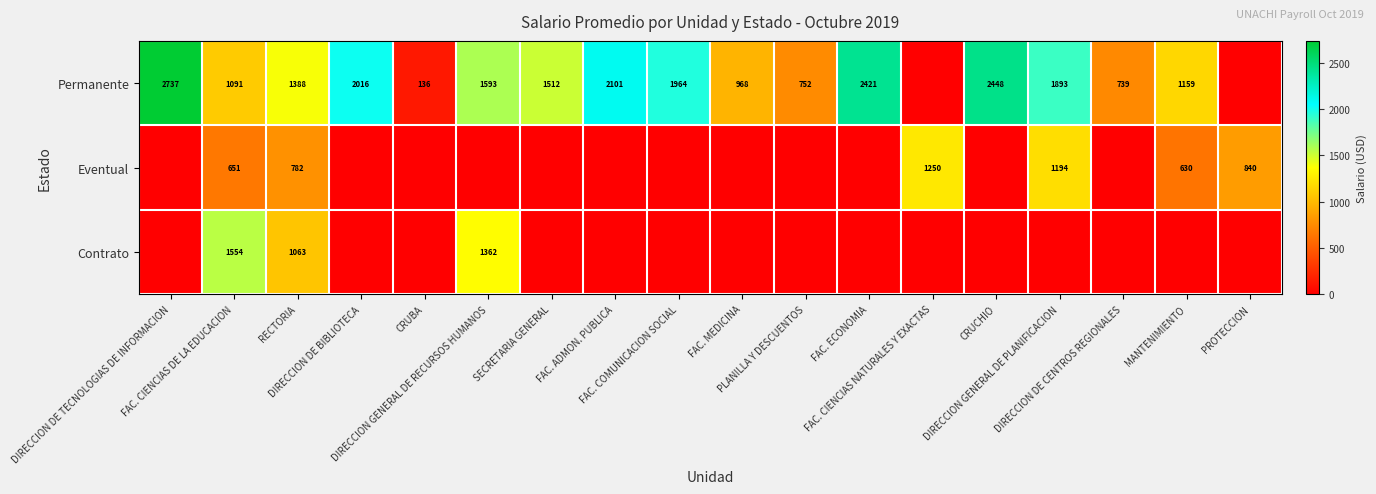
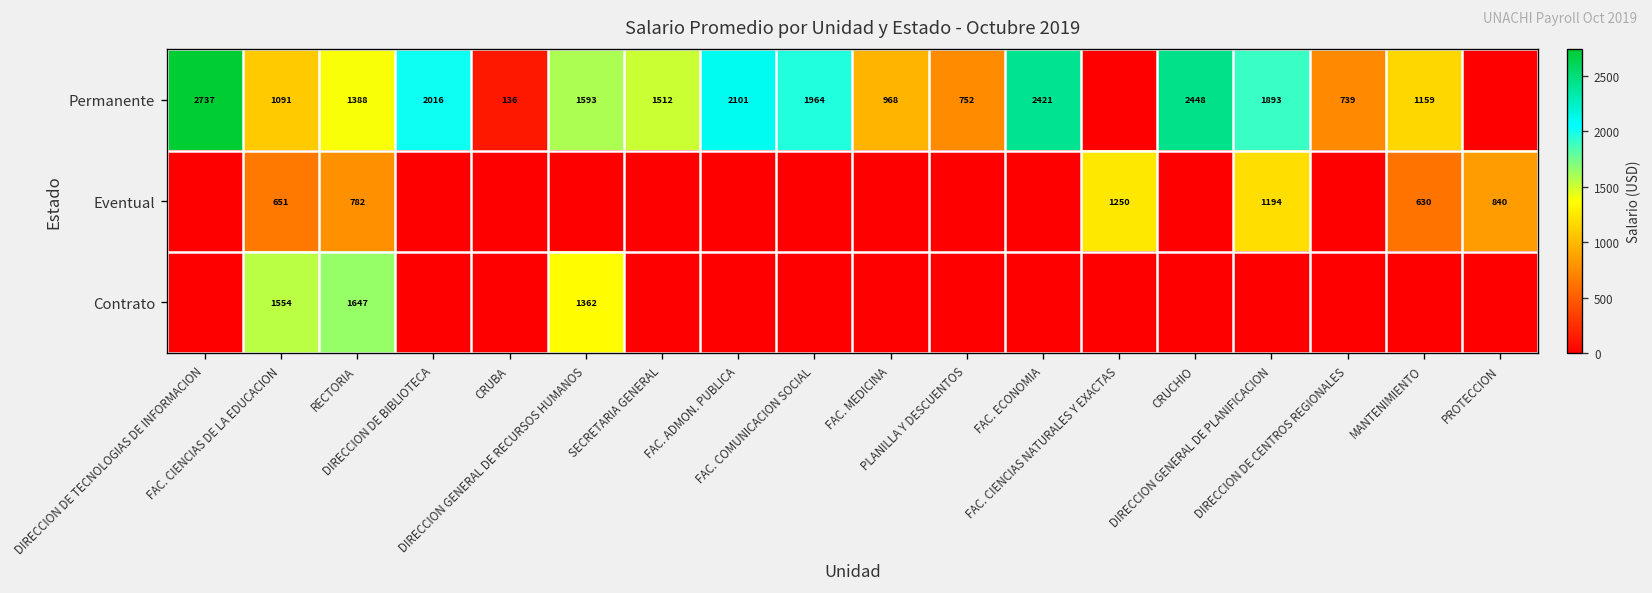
  {
    "Permanente": {
      "DIRECCION DE TECNOLOGIAS DE INFORMACION": 2737,
      "FAC. CIENCIAS DE LA EDUCACION": 1091,
      "RECTORIA": 1388,
      "DIRECCION DE BIBLIOTECA": 2016,
      "CRUBA": 136,
      "DIRECCION GENERAL DE RECURSOS HUMANOS": 1593,
      "SECRETARIA GENERAL": 1512,
      "FAC. ADMON. PUBLICA": 2101,
      "FAC. COMUNICACION SOCIAL": 1964,
      "FAC. MEDICINA": 968,
      "PLANILLA Y DESCUENTOS": 752,
      "FAC. ECONOMIA": 2421,
      "CRUCHIO": 2448,
      "DIRECCION GENERAL DE PLANIFICACION": 1893,
      "DIRECCION DE CENTROS REGIONALES": 739,
      "MANTENIMIENTO": 1159
    },
    "Eventual": {
      "FAC. CIENCIAS DE LA EDUCACION": 651,
      "RECTORIA": 782,
      "FAC. CIENCIAS NATURALES Y EXACTAS": 1250,
      "DIRECCION GENERAL DE PLANIFICACION": 1194,
      "MANTENIMIENTO": 630,
      "PROTECCION": 840
    },
    "Contrato": {
      "FAC. CIENCIAS DE LA EDUCACION": 1554,
-     "RECTORIA": 1063,
+     "RECTORIA": 1647,
      "DIRECCION GENERAL DE RECURSOS HUMANOS": 1362
    }
  }
